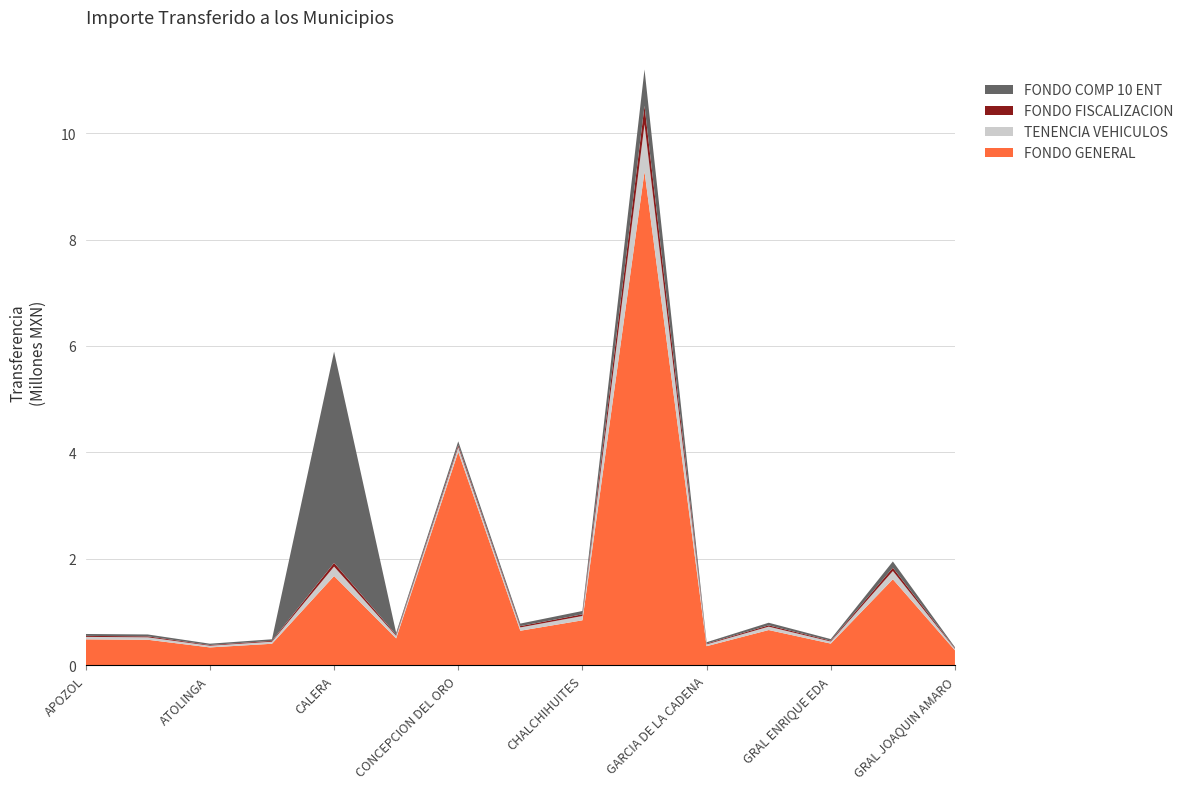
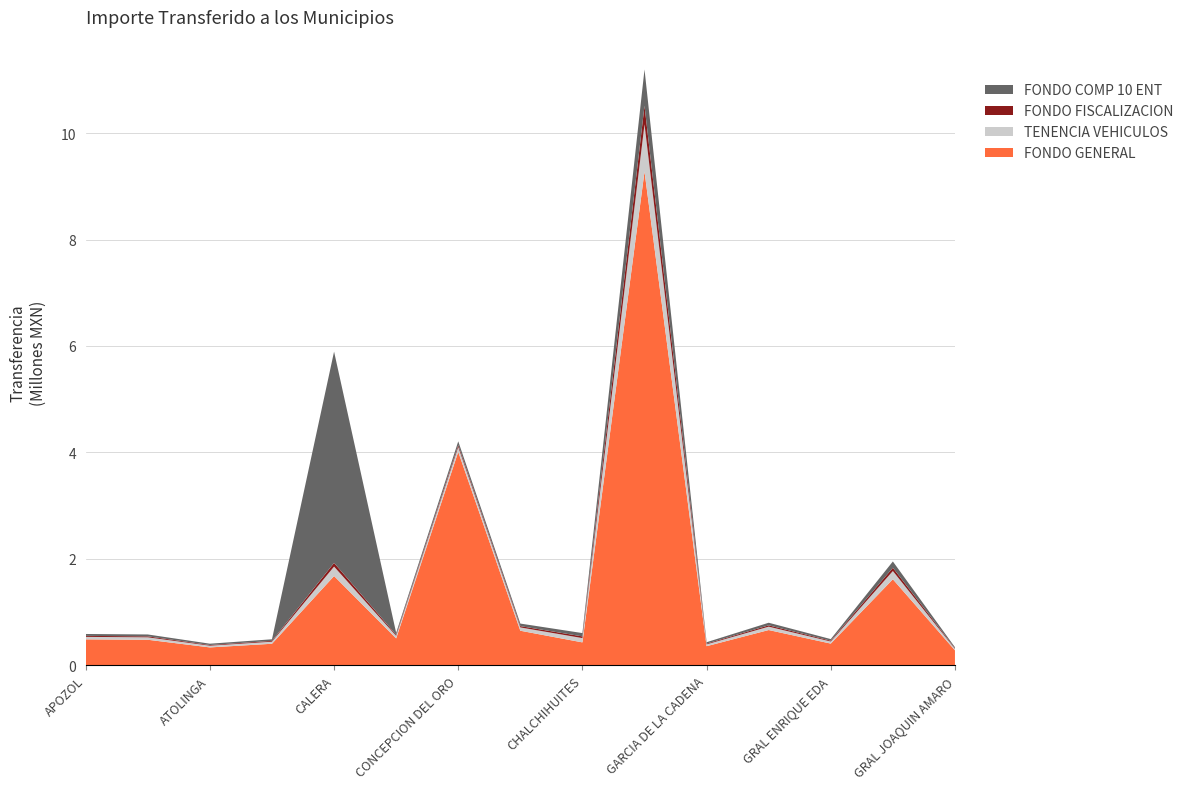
  {
    "FONDO GENERAL": {
-     "CHALCHIHUITES": 0.8
+     "CHALCHIHUITES": 0.4
    },
    "FONDO COMP 10 ENT": {
      "CALERA": 4.0,
      "CONCEPCION DEL ORO": 0.1,
      "CHALCHIHUITES": 0.1
    }
  }
